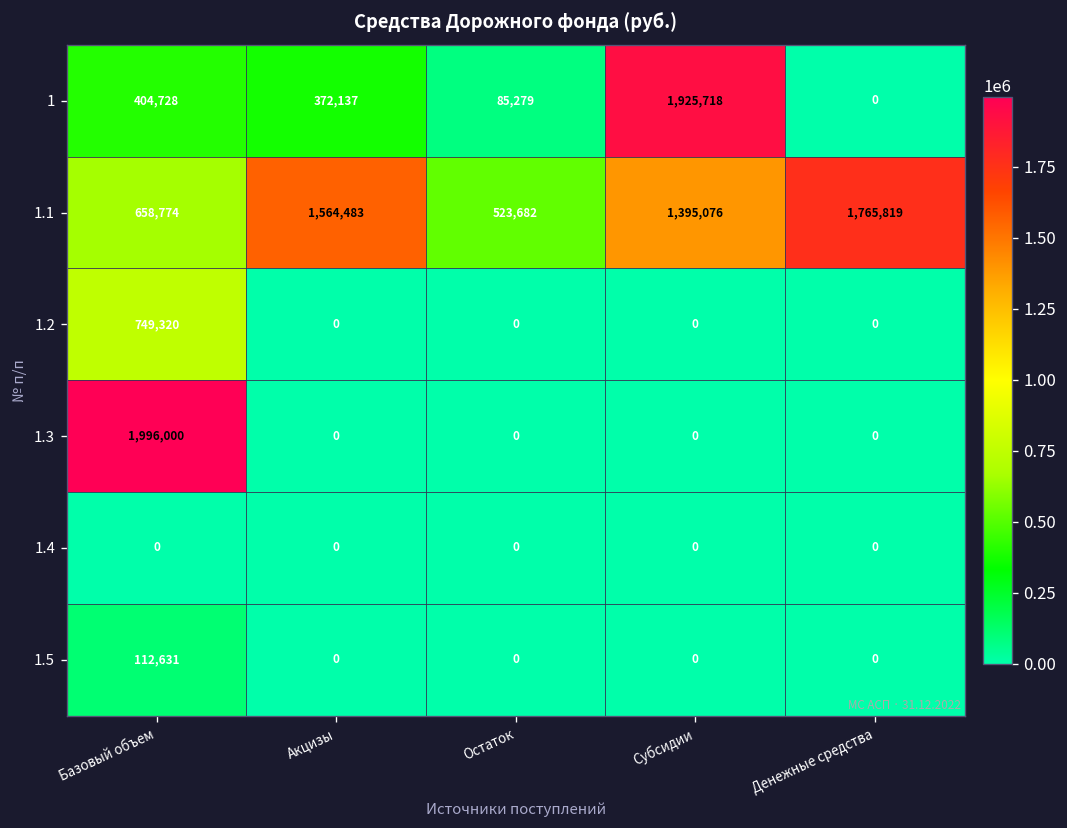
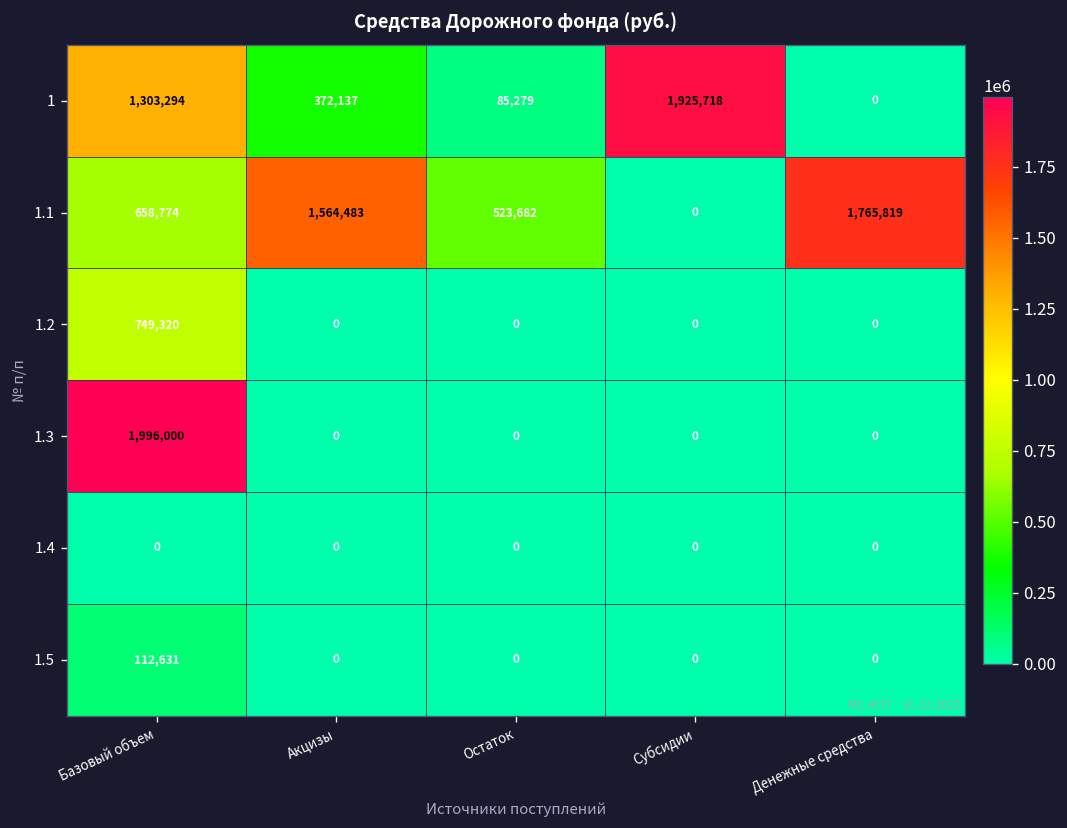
  {
    "1": {
-     "Базовый объем": "404,728",
+     "Базовый объем": "1,303,294",
      "Акцизы": "372,137",
      "Остаток": "85,279",
      "Субсидии": "1,925,718",
      "Денежные средства": "0"
    },
    "1.1": {
      "Базовый объем": "658,774",
      "Акцизы": "1,564,483",
      "Остаток": "523,682",
-     "Субсидии": "1,395,076",
+     "Субсидии": "0",
      "Денежные средства": "1,765,819"
    },
    "1.2": {
      "Базовый объем": "749,320",
      "Акцизы": "0",
      "Остаток": "0",
      "Субсидии": "0",
      "Денежные средства": "0"
    },
    "1.3": {
      "Базовый объем": "1,996,000",
      "Акцизы": "0",
      "Остаток": "0",
      "Субсидии": "0",
      "Денежные средства": "0"
    },
    "1.4": {
      "Базовый объем": "0",
      "Акцизы": "0",
      "Остаток": "0",
      "Субсидии": "0",
      "Денежные средства": "0"
    },
    "1.5": {
      "Базовый объем": "112,631",
      "Акцизы": "0",
      "Остаток": "0",
      "Субсидии": "0"
    }
  }
